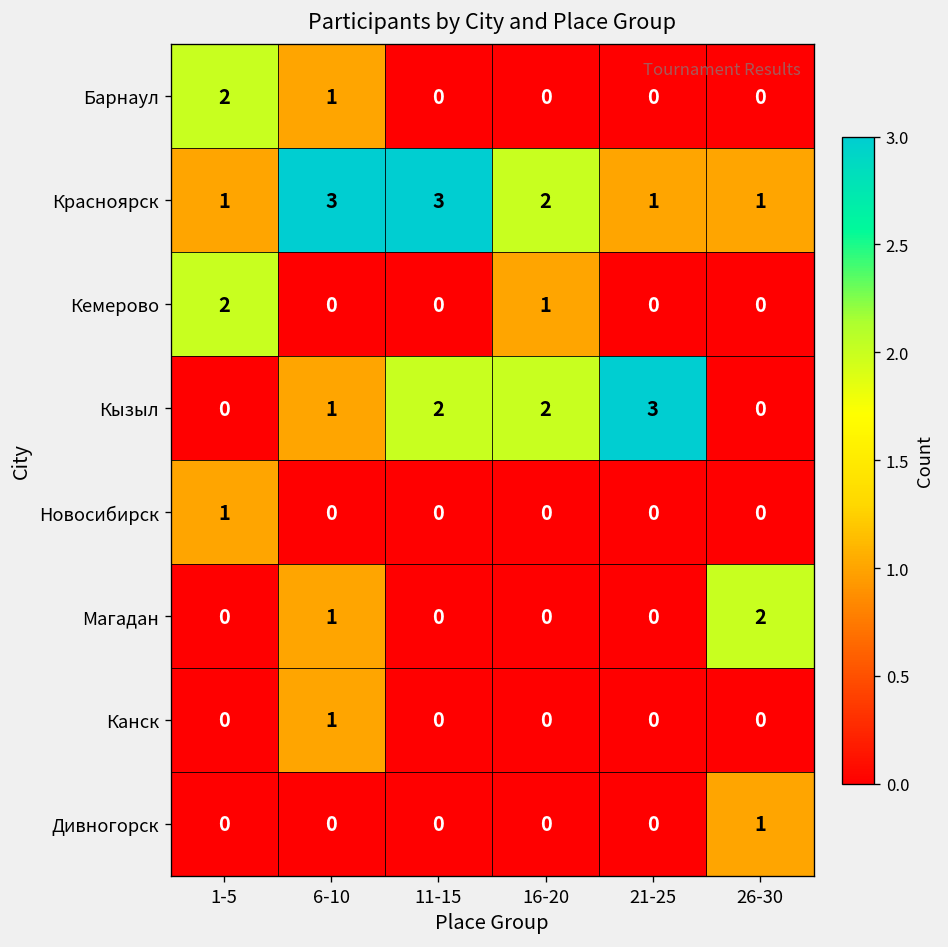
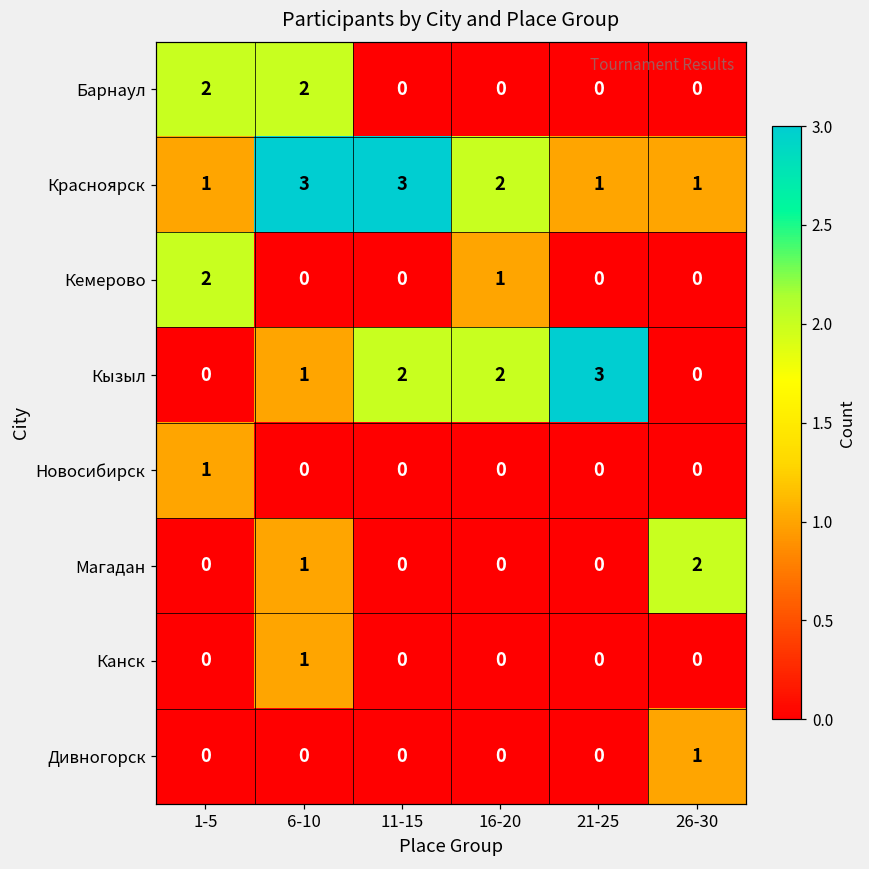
  {
    "Барнаул": {
      "1-5": 2,
-     "6-10": 1,
+     "6-10": 2,
      "11-15": 0,
      "16-20": 0,
      "21-25": 0
    },
    "Красноярск": {
      "1-5": 1,
      "6-10": 3,
      "11-15": 3,
      "16-20": 2,
      "21-25": 1,
      "26-30": 1
    },
    "Кемерово": {
      "1-5": 2,
      "6-10": 0,
      "11-15": 0,
      "16-20": 1,
      "21-25": 0,
      "26-30": 0
    },
    "Кызыл": {
      "1-5": 0,
      "6-10": 1,
      "11-15": 2,
      "16-20": 2,
      "21-25": 3,
      "26-30": 0
    },
    "Новосибирск": {
      "1-5": 1,
      "6-10": 0,
      "11-15": 0,
      "16-20": 0,
      "21-25": 0,
      "26-30": 0
    },
    "Магадан": {
      "1-5": 0,
      "6-10": 1,
      "11-15": 0,
      "16-20": 0,
      "21-25": 0,
      "26-30": 2
    },
    "Канск": {
      "1-5": 0,
      "6-10": 1,
      "11-15": 0,
      "16-20": 0,
      "21-25": 0,
      "26-30": 0
    },
    "Дивногорск": {
      "1-5": 0,
      "6-10": 0,
      "11-15": 0,
      "16-20": 0,
      "21-25": 0,
      "26-30": 1
    }
  }
